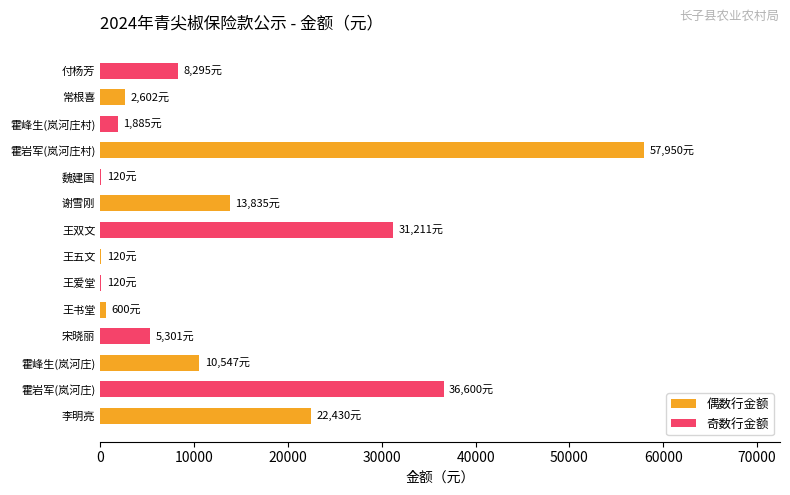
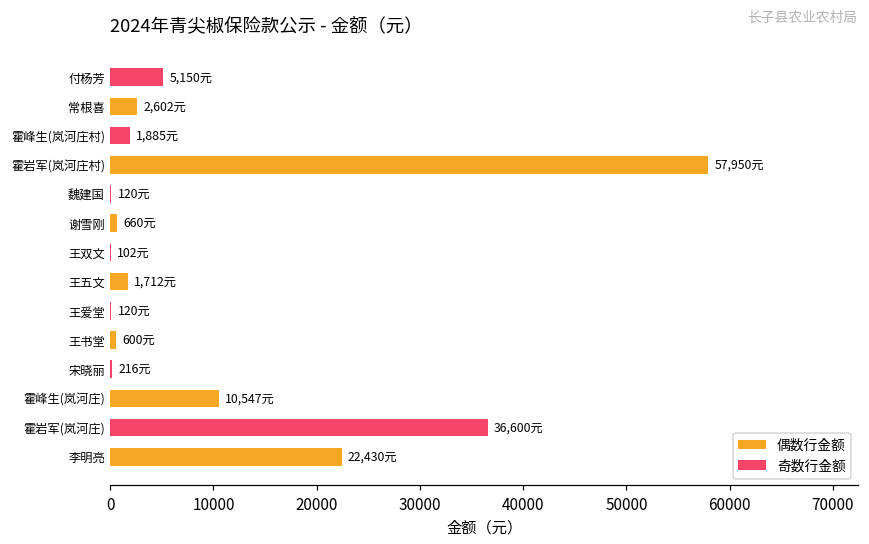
  {
    "偶数行金额": {
      "常根喜": "2,602元",
      "霍岩军(岚河庄村)": "57,950元",
-     "谢雪刚": "13,835元",
-     "王五文": "120元",
+     "谢雪刚": "660元",
+     "王五文": "1,712元",
      "王书堂": "600元",
      "霍峰生(岚河庄)": "10,547元",
      "李明亮": "22,430元"
    },
    "奇数行金额": {
-     "付杨芳": "8,295元",
+     "付杨芳": "5,150元",
      "霍峰生(岚河庄村)": "1,885元",
      "魏建国": "120元",
-     "王双文": "31,211元",
+     "王双文": "102元",
      "王爱堂": "120元",
-     "宋晓丽": "5,301元",
+     "宋晓丽": "216元",
      "霍岩军(岚河庄)": "36,600元"
    }
  }
